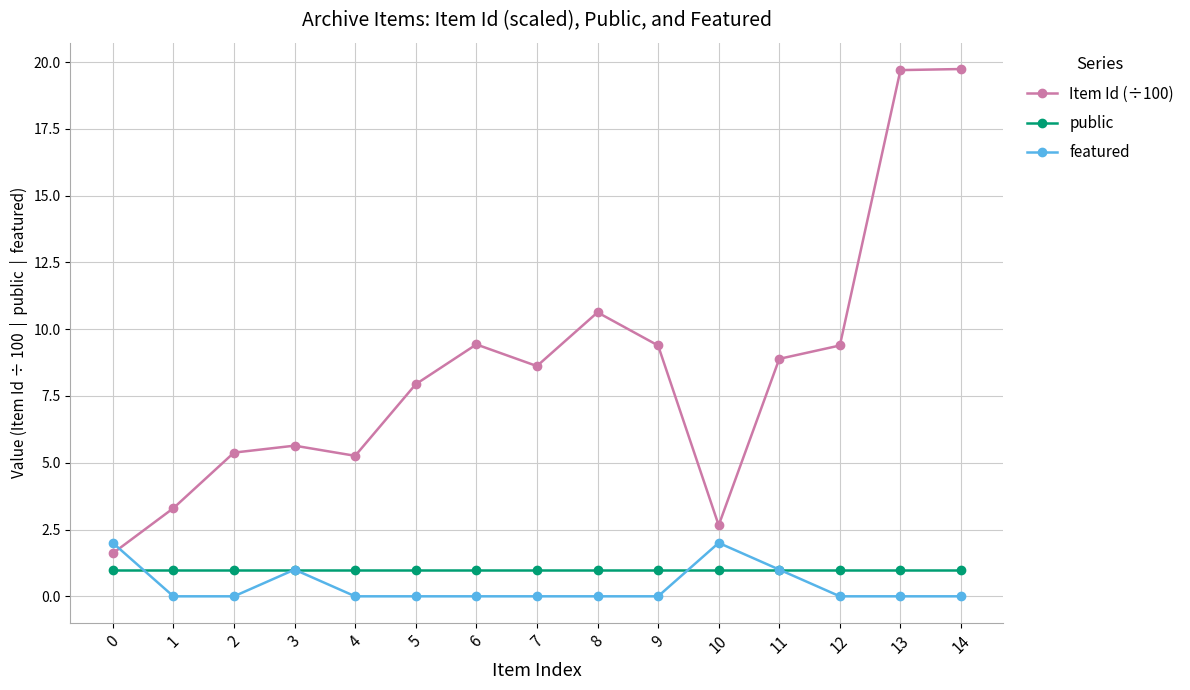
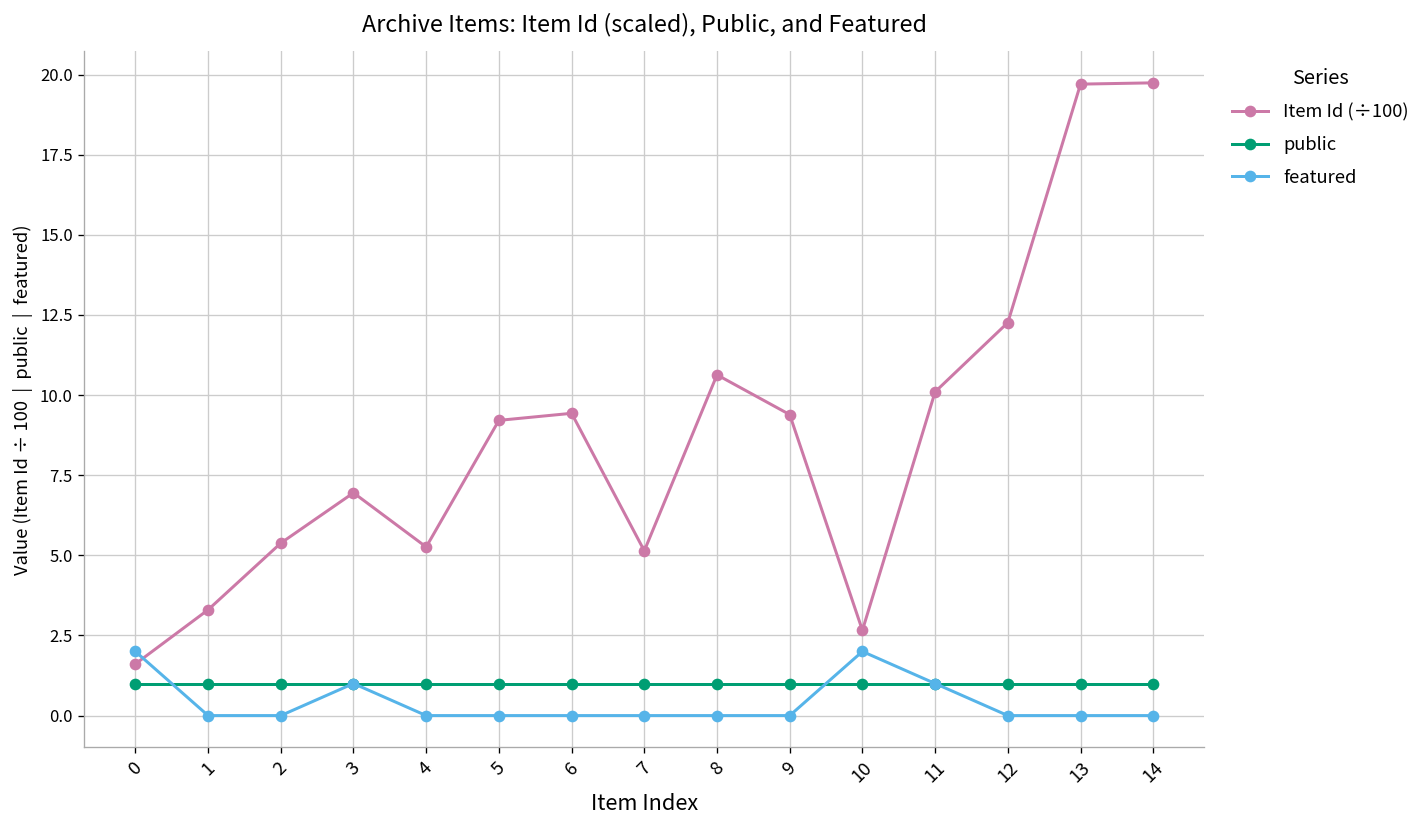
  {
    "Item Id (÷100)": {
      "0": 1.6,
      "1": 3.3,
      "2": 5.4,
-     "3": 5.6,
+     "3": 7.0,
      "4": 5.3,
-     "5": 7.9,
+     "5": 9.2,
      "6": 9.4,
-     "7": 8.6,
+     "7": 5.1,
      "8": 10.6,
      "9": 9.4,
      "10": 2.7,
-     "11": 8.9,
-     "12": 9.4,
+     "11": 10.1,
+     "12": 12.3,
      "13": 19.7,
      "14": 19.7
    },
    "public": {
      "0": 1.0,
      "1": 1.0,
      "2": 1.0,
      "4": 1.0,
      "5": 1.0,
      "6": 1.0,
      "7": 1.0,
      "8": 1.0,
      "9": 1.0,
      "10": 1.0,
      "12": 1.0,
      "13": 1.0,
      "14": 1.0
    },
    "featured": {
      "0": 2.0,
      "1": 0.0,
      "2": 0.0,
      "4": 0.0,
      "5": 0.0,
      "6": 0.0,
      "7": 0.0,
      "8": 0.0,
      "9": 0.0,
      "10": 2.0,
      "12": 0.0,
      "13": 0.0,
      "14": 0.0
    }
  }
